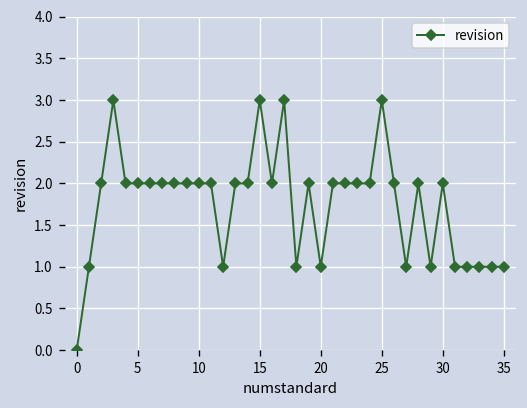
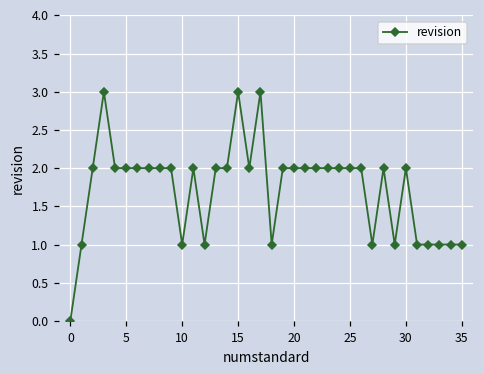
  {
    "0": 0,
    "5": 2,
-   "10": 2,
+   "10": 1,
    "15": 3,
-   "20": 1,
-   "25": 3,
+   "20": 2,
+   "25": 2,
    "30": 2,
    "35": 1
  }
